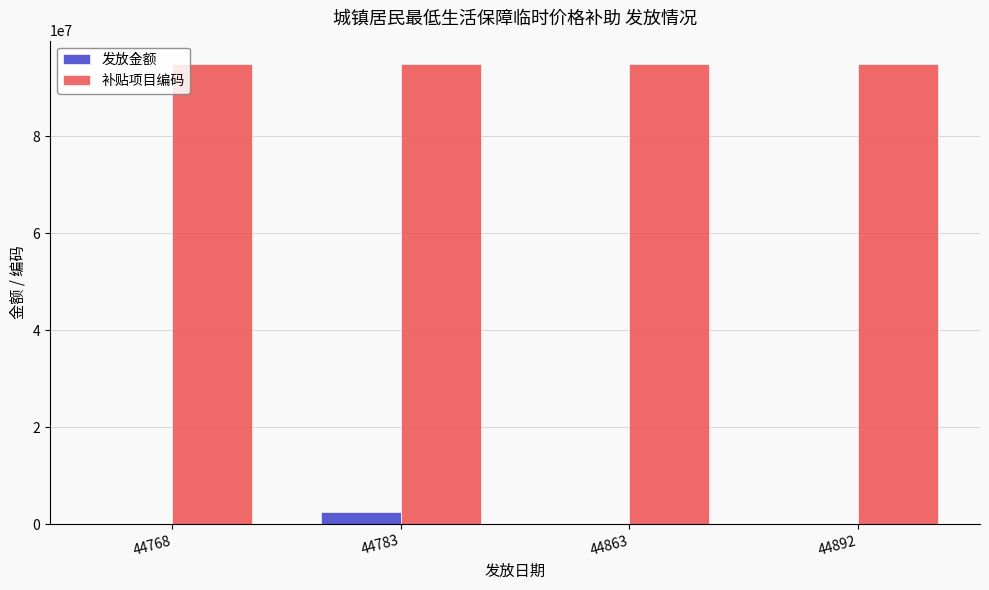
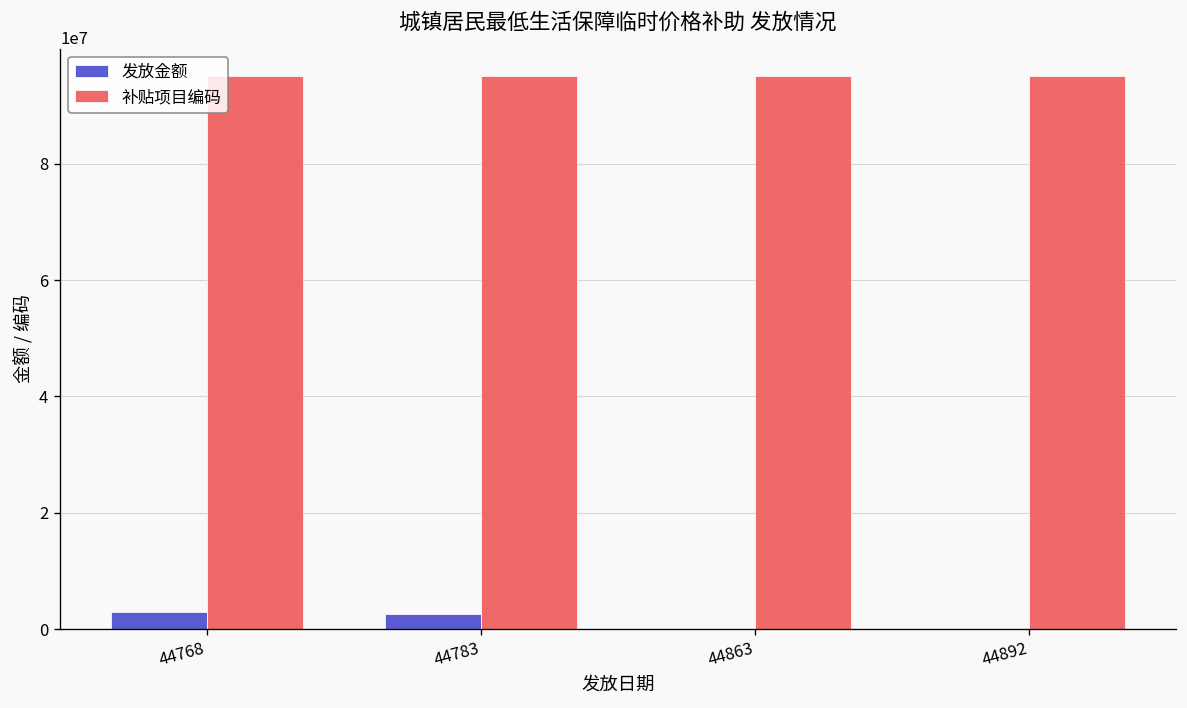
  {
    "发放金额": {
-     "44768": 0,
+     "44768": 3000000,
      "44783": 3000000
    },
    "补贴项目编码": {
      "44768": 95000000,
      "44783": 95000000,
      "44863": 95000000,
      "44892": 95000000
    }
  }
